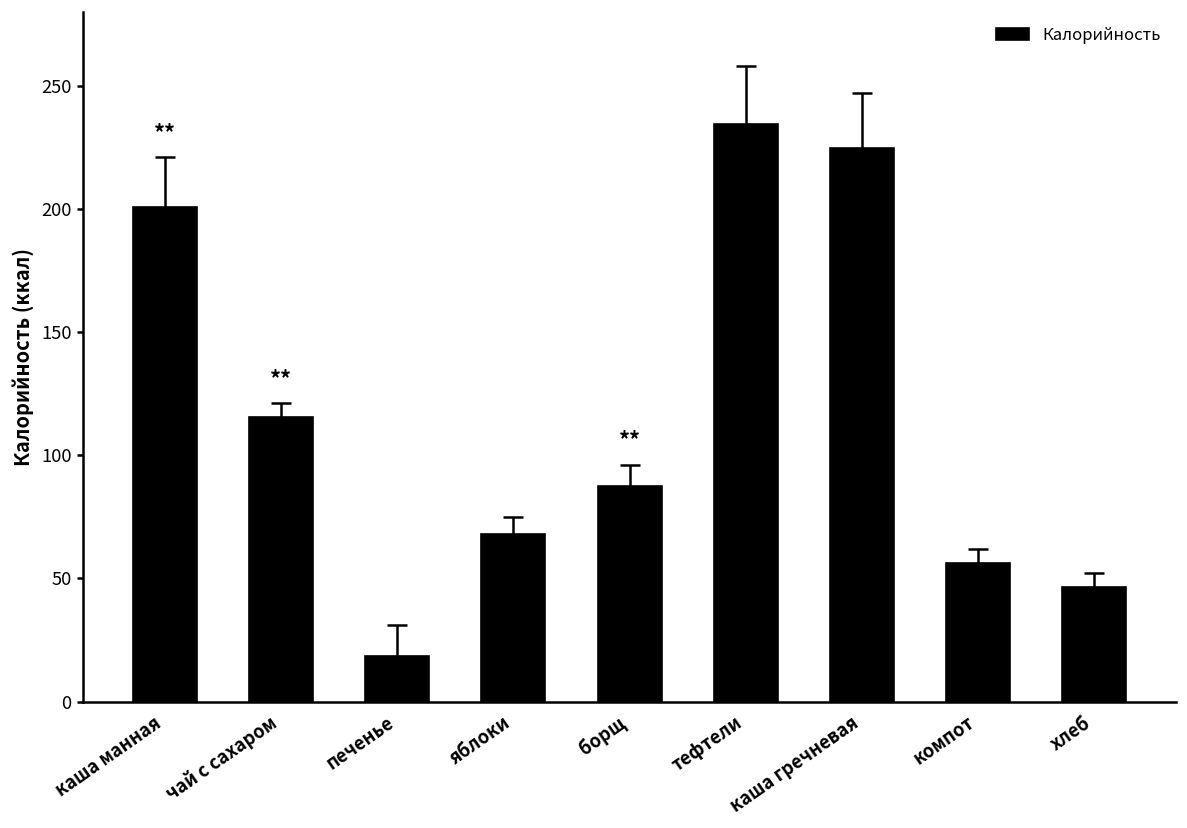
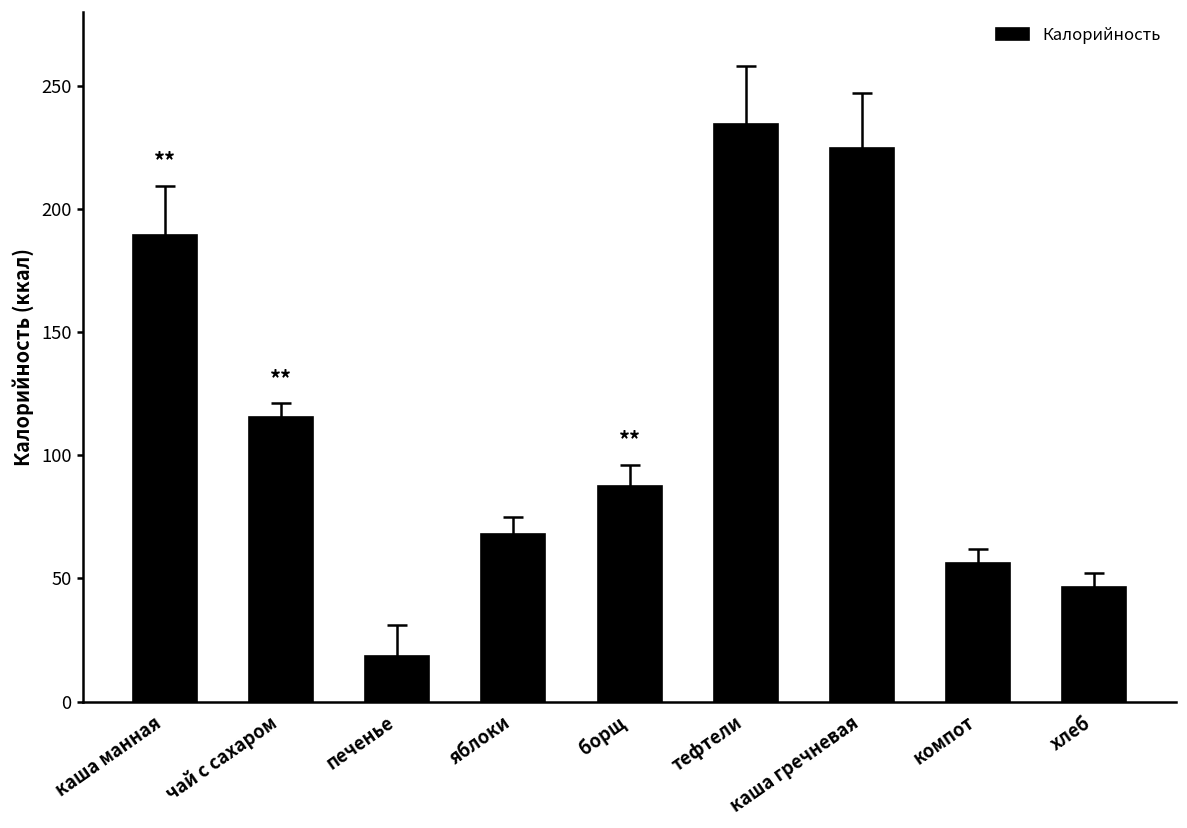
  {
    "Калорийность": {
-     "каша манная": 201,
+     "каша манная": 189,
      "чай с сахаром": 116,
      "печенье": 19,
      "яблоки": 68,
      "борщ": 87,
      "тефтели": 235,
      "каша гречневая": 225,
      "компот": 56,
      "хлеб": 46
    }
  }
